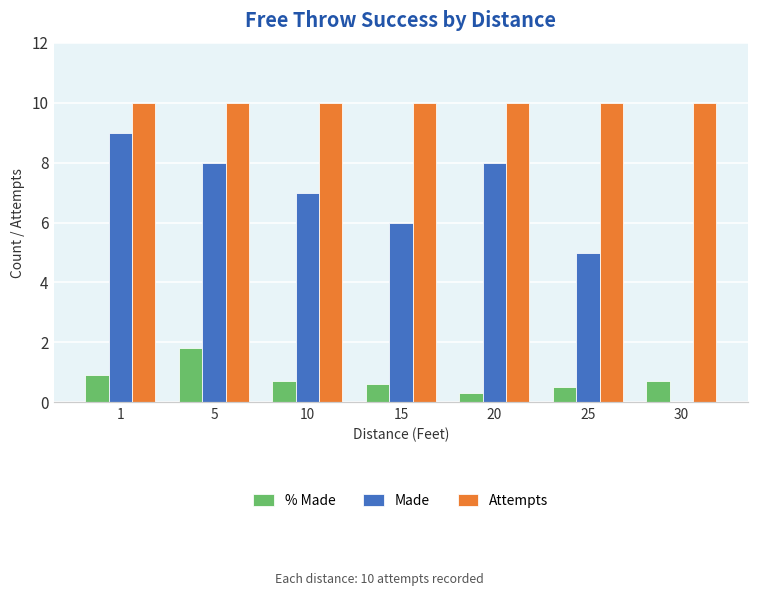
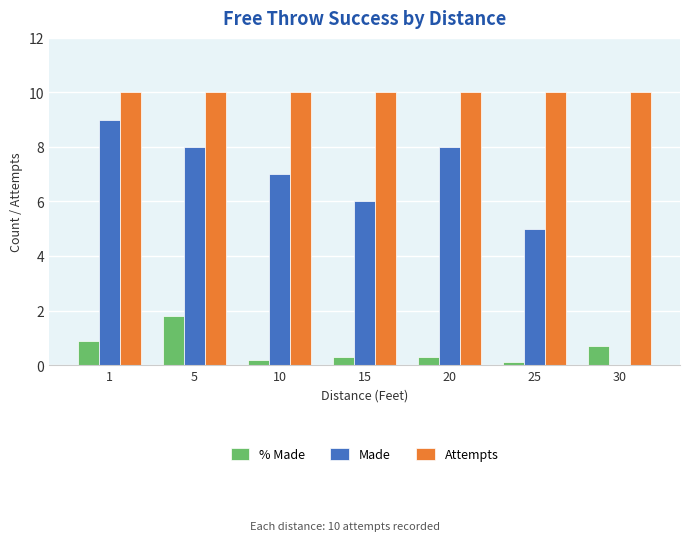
  {
    "% Made": {
      "1": 0.9,
      "5": 1.8,
-     "10": 0.7,
-     "15": 0.6,
+     "10": 0.2,
+     "15": 0.3,
      "20": 0.3,
-     "25": 0.5,
+     "25": 0.1,
      "30": 0.7
    },
    "Made": {
      "1": 9.0,
      "5": 8.0,
      "10": 7.0,
      "15": 6.0,
      "20": 8.0,
      "25": 5.0,
      "30": 0.0
    },
    "Attempts": {
      "1": 10.0,
      "5": 10.0,
      "10": 10.0,
      "15": 10.0,
      "20": 10.0,
      "25": 10.0,
      "30": 10.0
    }
  }
